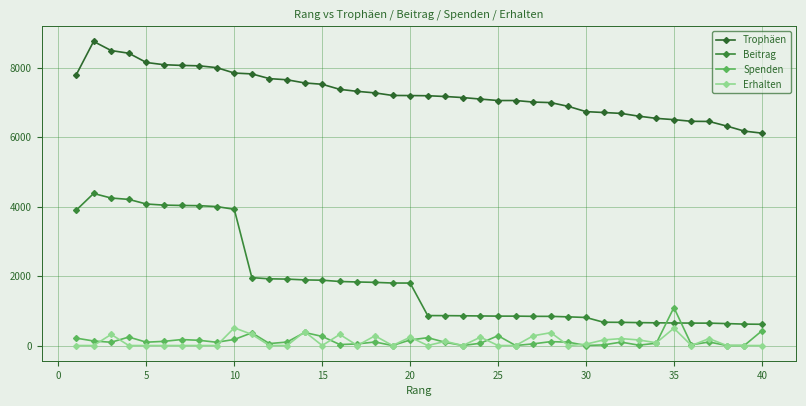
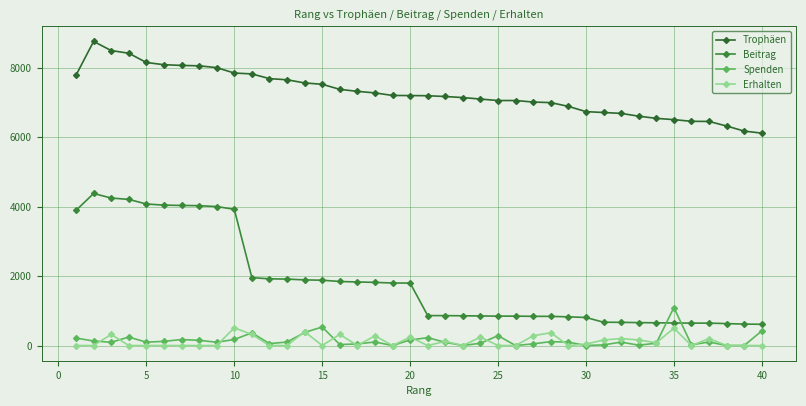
  {
    "Spenden": {
      "5": 100,
      "10": 200,
-     "15": 300,
+     "15": 500,
      "20": 200,
      "25": 300,
      "35": 1100,
      "40": 400
    },
    "Erhalten": {
      "5": 0,
      "10": 500,
      "15": 0,
      "20": 200,
      "25": 0,
      "35": 500,
      "40": 0
    }
  }
